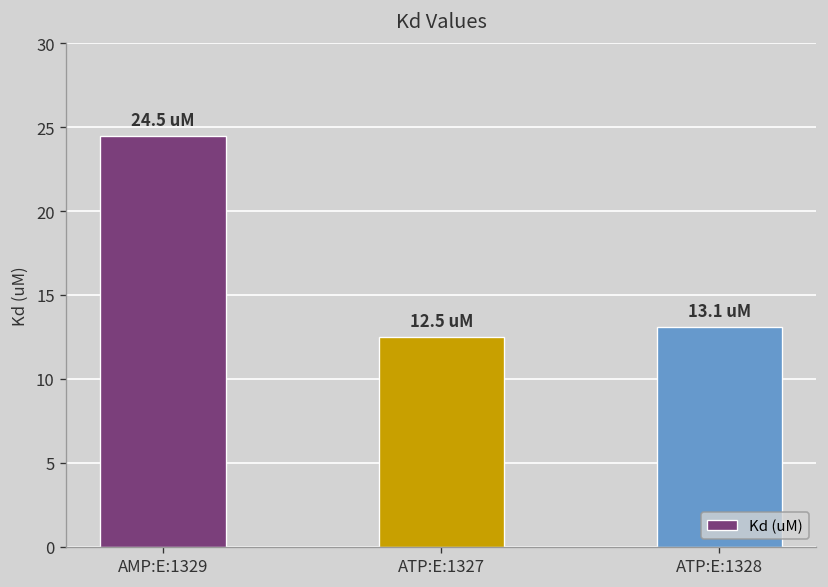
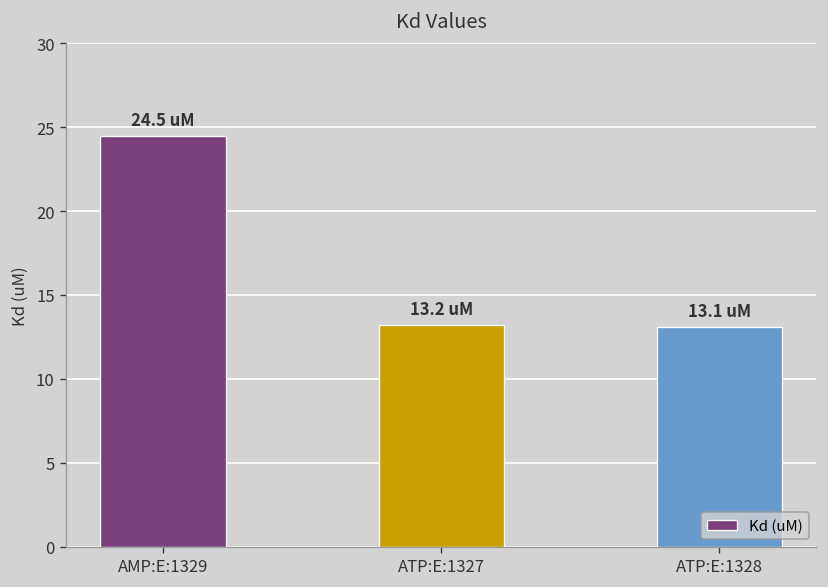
  {
    "AMP:E:1329": 24.5,
-   "ATP:E:1327": 12.5,
+   "ATP:E:1327": 13.2,
    "ATP:E:1328": 13.1
  }
